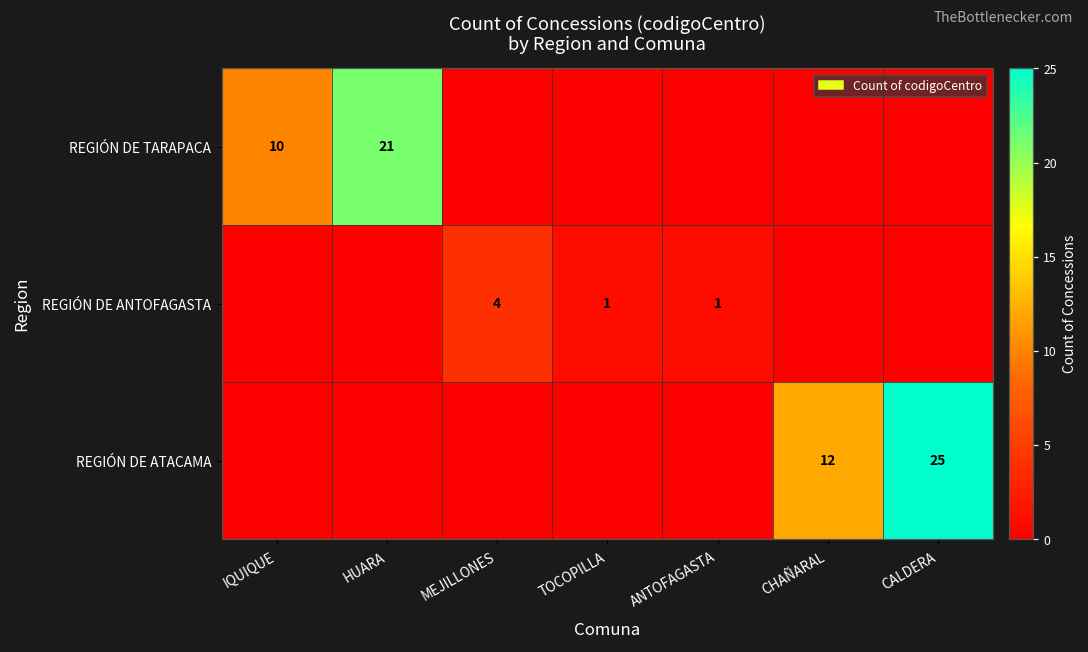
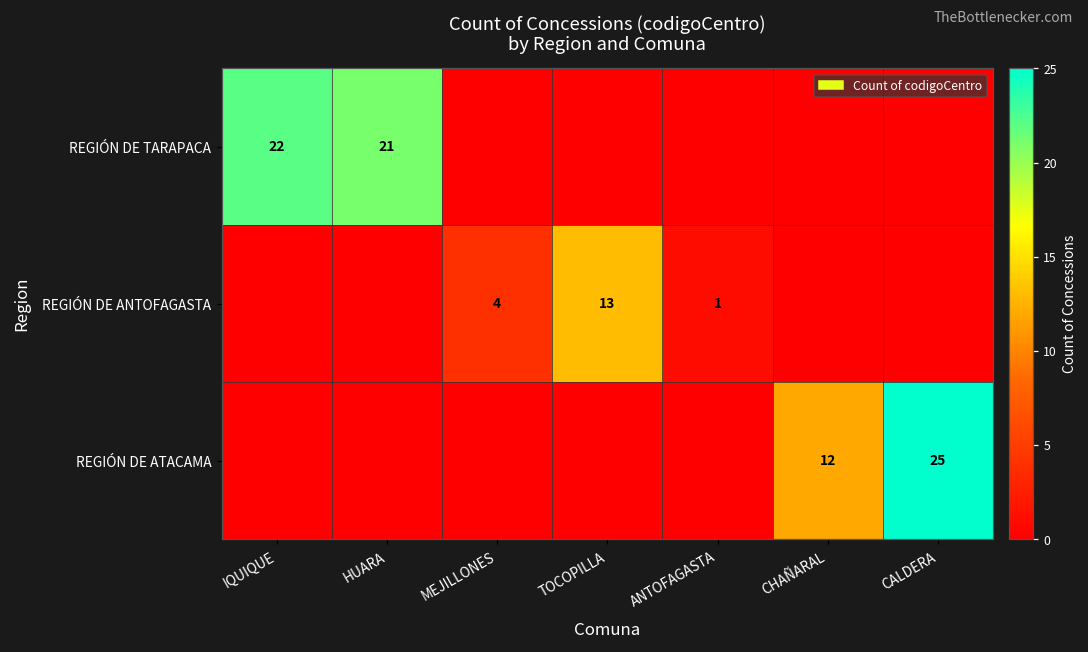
  {
    "REGIÓN DE TARAPACA": {
-     "IQUIQUE": 10,
+     "IQUIQUE": 22,
      "HUARA": 21
    },
    "REGIÓN DE ANTOFAGASTA": {
      "MEJILLONES": 4,
-     "TOCOPILLA": 1,
+     "TOCOPILLA": 13,
      "ANTOFAGASTA": 1
    },
    "REGIÓN DE ATACAMA": {
      "CHAÑARAL": 12,
      "CALDERA": 25
    }
  }
